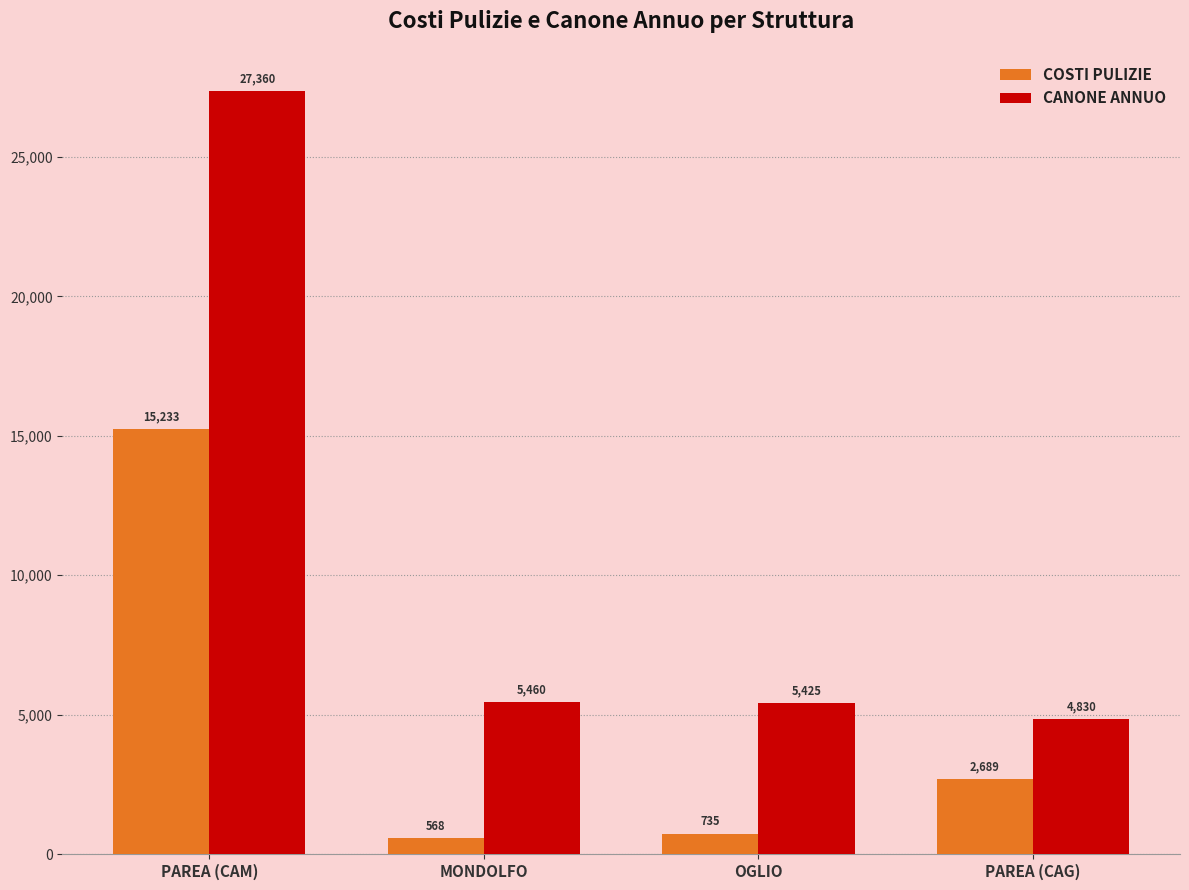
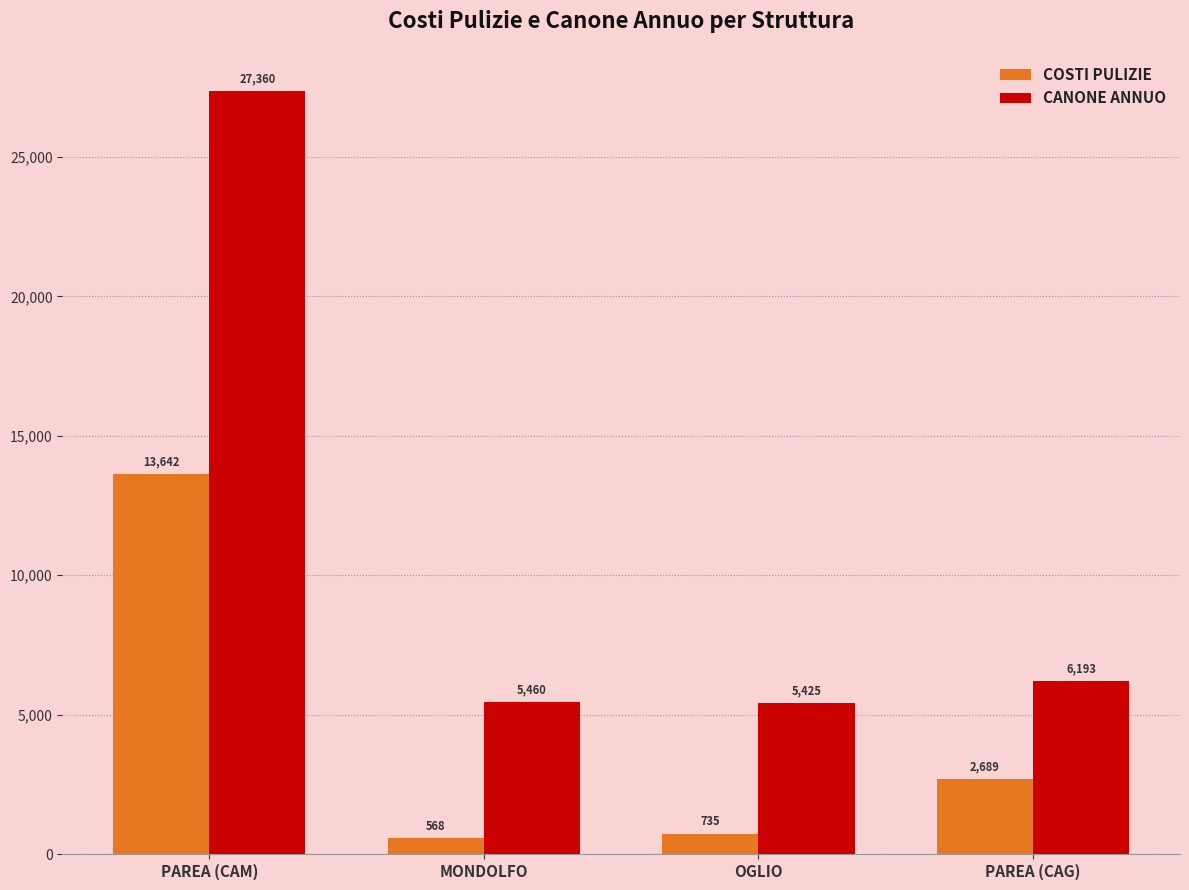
  {
    "COSTI PULIZIE": {
-     "PAREA (CAM)": "15,233",
+     "PAREA (CAM)": "13,642",
      "MONDOLFO": "568",
      "OGLIO": "735",
      "PAREA (CAG)": "2,689"
    },
    "CANONE ANNUO": {
      "PAREA (CAM)": "27,360",
      "MONDOLFO": "5,460",
      "OGLIO": "5,425",
-     "PAREA (CAG)": "4,830"
+     "PAREA (CAG)": "6,193"
    }
  }
